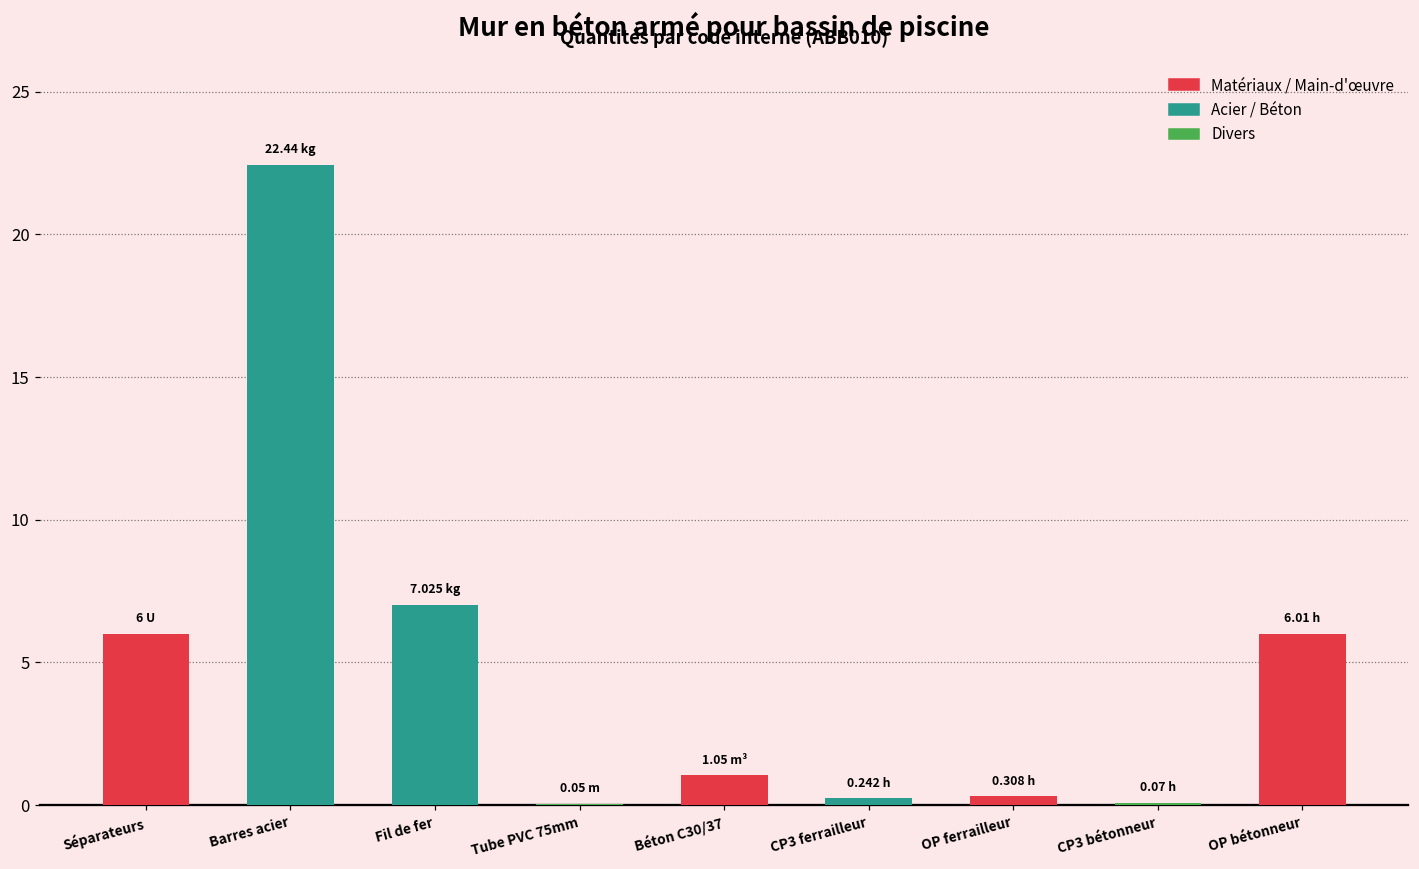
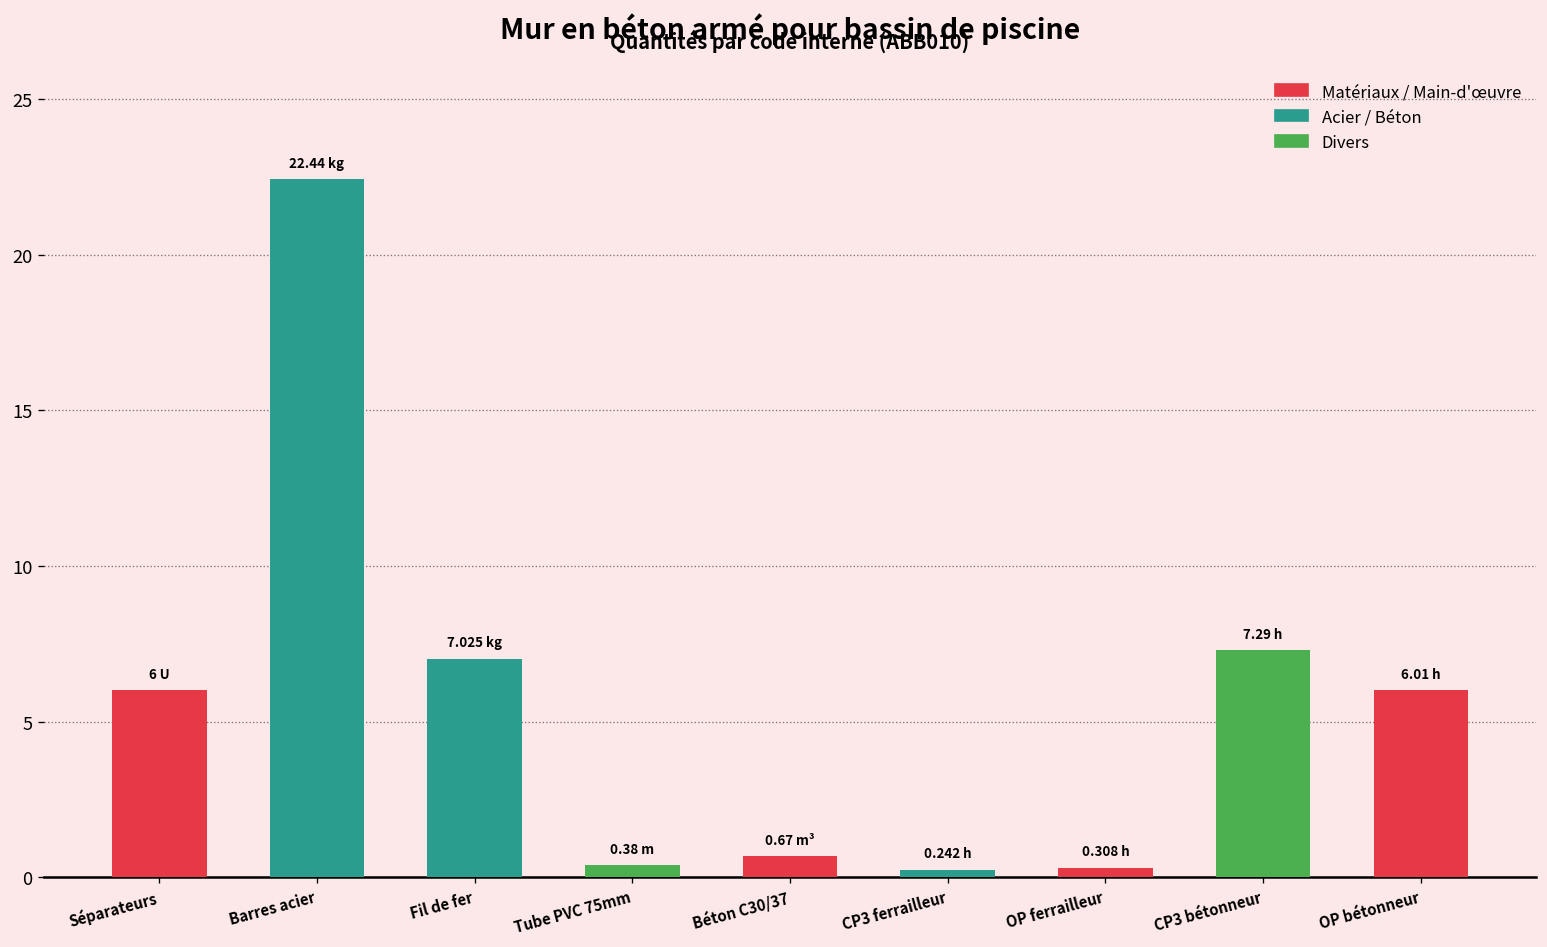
  {
    "Séparateurs": 6,
    "Barres acier": 22.44,
    "Fil de fer": 7.025,
-   "Tube PVC 75mm": 0.05,
-   "Béton C30/37": 1.05,
+   "Tube PVC 75mm": 0.38,
+   "Béton C30/37": 0.67,
    "CP3 ferrailleur": 0.242,
    "OP ferrailleur": 0.308,
-   "CP3 bétonneur": 0.07,
+   "CP3 bétonneur": 7.29,
    "OP bétonneur": 6.01
  }
